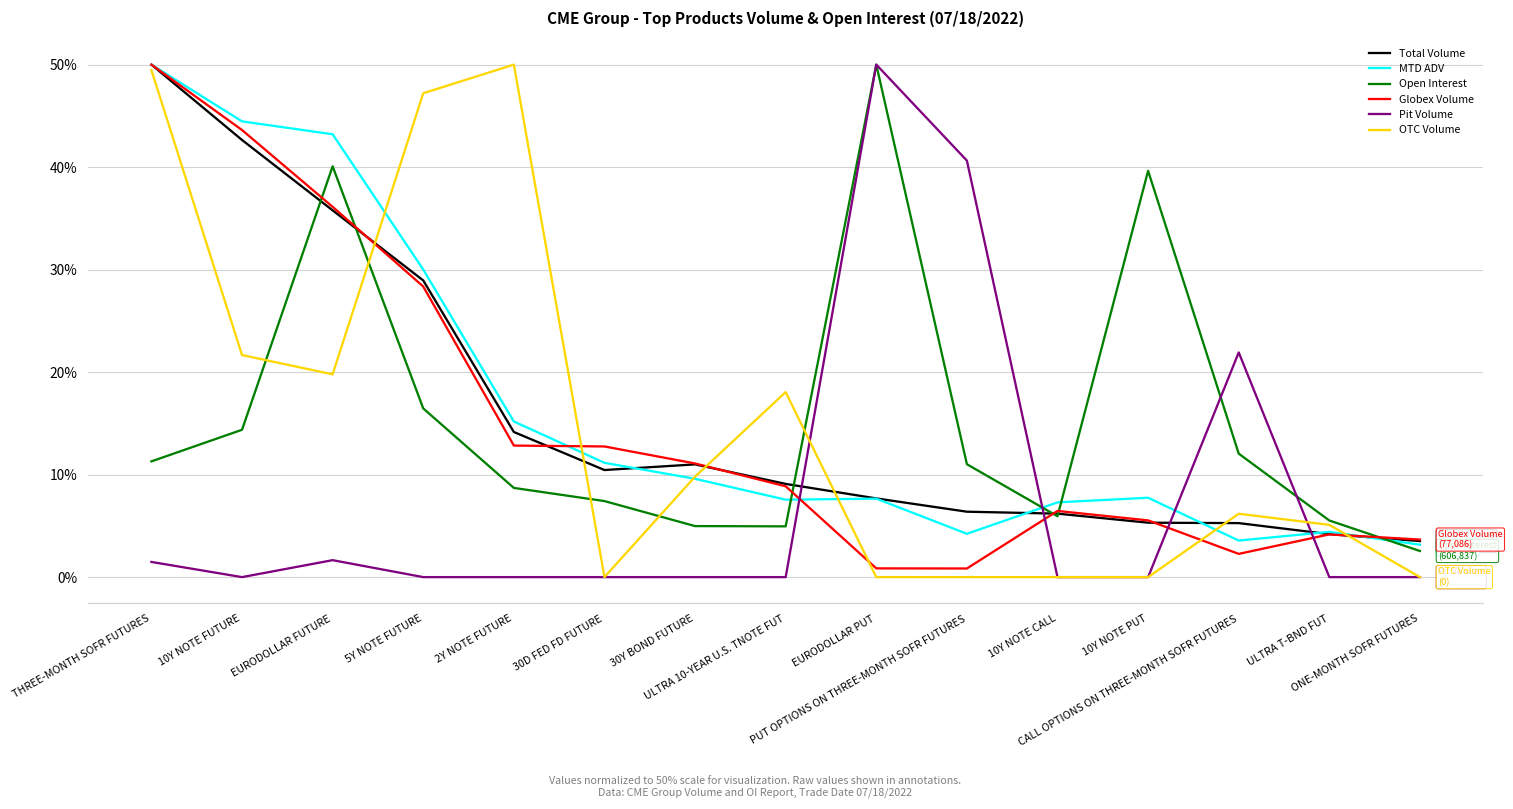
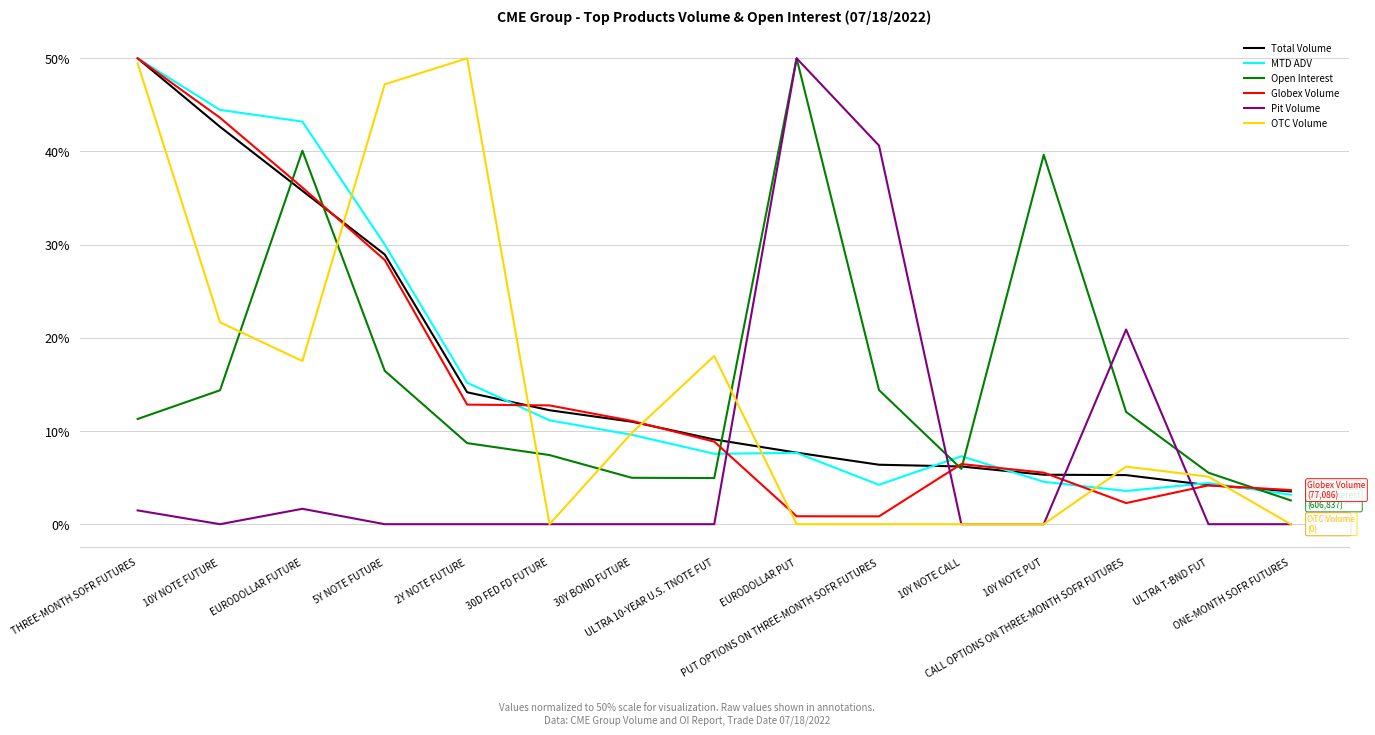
  {
    "Total Volume": {
      "10Y NOTE FUTURE": "43%",
      "EURODOLLAR FUTURE": "36%",
      "5Y NOTE FUTURE": "29%",
      "2Y NOTE FUTURE": "14%",
-     "30D FED FD FUTURE": "10%",
+     "30D FED FD FUTURE": "12%",
      "PUT OPTIONS ON THREE-MONTH SOFR FUTURES": "6%",
      "CALL OPTIONS ON THREE-MONTH SOFR FUTURES": "5%"
    },
    "MTD ADV": {
      "10Y NOTE FUTURE": "44%",
      "EURODOLLAR FUTURE": "43%",
      "5Y NOTE FUTURE": "30%",
      "2Y NOTE FUTURE": "15%",
      "30D FED FD FUTURE": "11%",
      "ULTRA 10-YEAR U.S. TNOTE FUT": "8%",
      "PUT OPTIONS ON THREE-MONTH SOFR FUTURES": "4%",
      "10Y NOTE CALL": "7%",
-     "10Y NOTE PUT": "8%",
+     "10Y NOTE PUT": "5%",
      "CALL OPTIONS ON THREE-MONTH SOFR FUTURES": "4%"
    },
    "Open Interest": {
      "THREE-MONTH SOFR FUTURES": "11%",
      "10Y NOTE FUTURE": "14%",
      "EURODOLLAR FUTURE": "40%",
      "5Y NOTE FUTURE": "16%",
      "2Y NOTE FUTURE": "9%",
      "30D FED FD FUTURE": "7%",
      "30Y BOND FUTURE": "5%",
      "ULTRA 10-YEAR U.S. TNOTE FUT": "5%",
-     "PUT OPTIONS ON THREE-MONTH SOFR FUTURES": "11%",
+     "PUT OPTIONS ON THREE-MONTH SOFR FUTURES": "14%",
      "10Y NOTE PUT": "40%",
      "CALL OPTIONS ON THREE-MONTH SOFR FUTURES": "12%",
      "ULTRA T-BND FUT": "6%"
    },
    "Globex Volume": {
      "10Y NOTE FUTURE": "44%",
      "EURODOLLAR FUTURE": "36%",
      "5Y NOTE FUTURE": "28%",
      "2Y NOTE FUTURE": "13%",
      "30D FED FD FUTURE": "13%",
      "EURODOLLAR PUT": "1%",
      "PUT OPTIONS ON THREE-MONTH SOFR FUTURES": "1%",
      "CALL OPTIONS ON THREE-MONTH SOFR FUTURES": "2%"
    },
    "Pit Volume": {
      "THREE-MONTH SOFR FUTURES": "1%",
      "10Y NOTE FUTURE": "0%",
      "EURODOLLAR FUTURE": "2%",
      "5Y NOTE FUTURE": "0%",
      "2Y NOTE FUTURE": "0%",
      "30Y BOND FUTURE": "0%",
      "ULTRA 10-YEAR U.S. TNOTE FUT": "0%",
      "PUT OPTIONS ON THREE-MONTH SOFR FUTURES": "41%",
-     "CALL OPTIONS ON THREE-MONTH SOFR FUTURES": "22%",
+     "CALL OPTIONS ON THREE-MONTH SOFR FUTURES": "21%",
      "ULTRA T-BND FUT": "0%"
    },
    "OTC Volume": {
      "THREE-MONTH SOFR FUTURES": "49%",
      "10Y NOTE FUTURE": "22%",
-     "EURODOLLAR FUTURE": "20%",
+     "EURODOLLAR FUTURE": "18%",
      "5Y NOTE FUTURE": "47%",
      "2Y NOTE FUTURE": "50%",
      "ULTRA 10-YEAR U.S. TNOTE FUT": "18%",
      "EURODOLLAR PUT": "0%",
      "PUT OPTIONS ON THREE-MONTH SOFR FUTURES": "0%",
      "CALL OPTIONS ON THREE-MONTH SOFR FUTURES": "6%",
      "ULTRA T-BND FUT": "5%"
    }
  }
